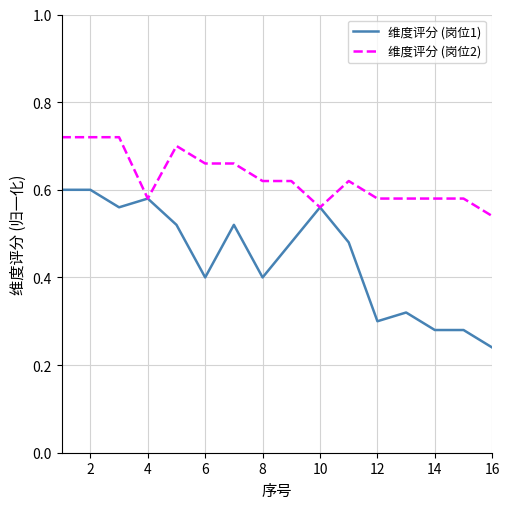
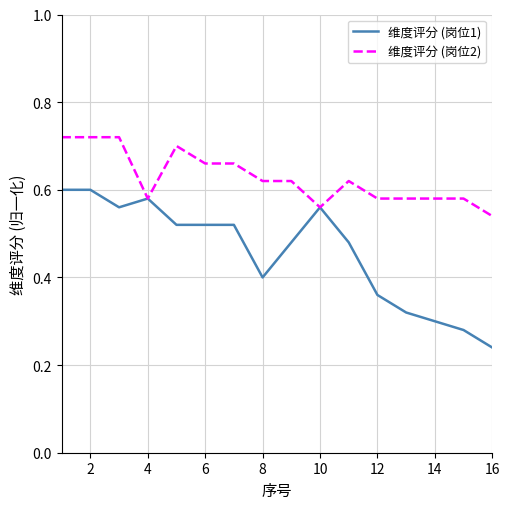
  {
    "维度评分 (岗位1)": {
      "2": 0.60,
-     "6": 0.40,
+     "6": 0.52,
      "8": 0.40,
-     "12": 0.30,
-     "14": 0.28,
+     "12": 0.36,
+     "14": 0.30,
      "16": 0.24
    },
    "维度评分 (岗位2)": {
      "2": 0.72,
      "6": 0.66,
      "8": 0.62,
      "12": 0.58,
      "14": 0.58,
      "16": 0.54
    }
  }
